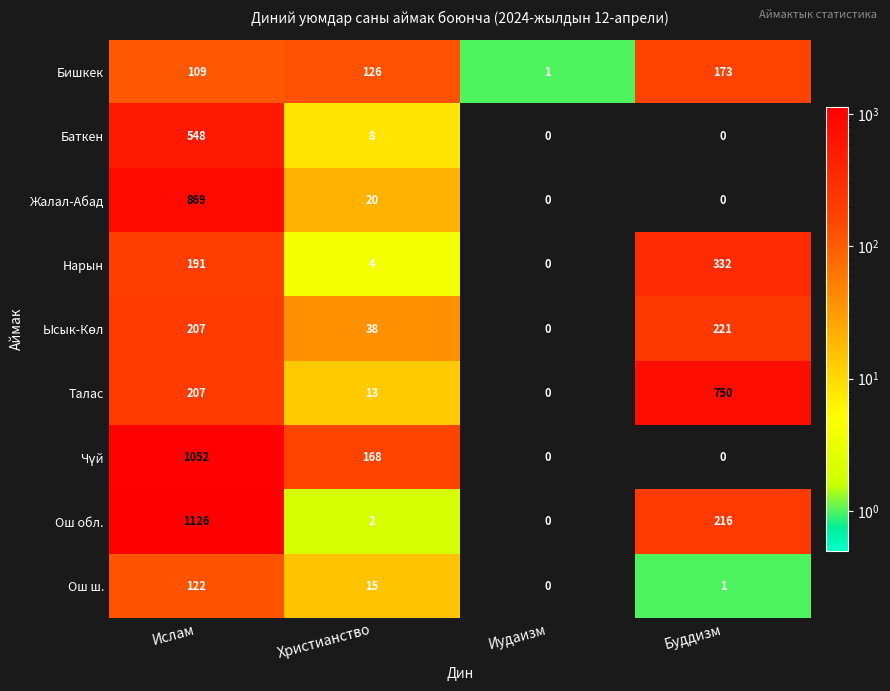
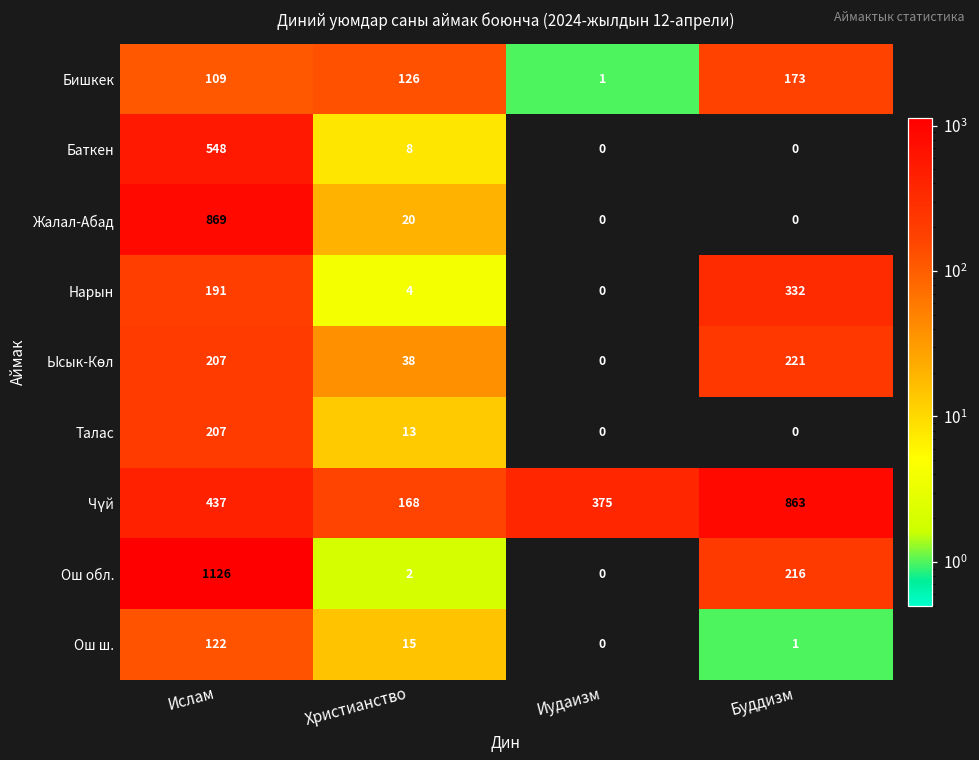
  {
    "Бишкек": {
      "Ислам": 109,
      "Христианство": 126,
      "Иудаизм": 1,
      "Буддизм": 173
    },
    "Баткен": {
      "Ислам": 548,
      "Христианство": 8,
      "Иудаизм": 0,
      "Буддизм": 0
    },
    "Жалал-Абад": {
      "Ислам": 869,
      "Христианство": 20,
      "Иудаизм": 0,
      "Буддизм": 0
    },
    "Нарын": {
      "Ислам": 191,
      "Христианство": 4,
      "Иудаизм": 0,
      "Буддизм": 332
    },
    "Ысык-Көл": {
      "Ислам": 207,
      "Христианство": 38,
      "Иудаизм": 0,
      "Буддизм": 221
    },
    "Талас": {
      "Ислам": 207,
      "Христианство": 13,
      "Иудаизм": 0,
-     "Буддизм": 750
+     "Буддизм": 0
    },
    "Чүй": {
-     "Ислам": 1052,
+     "Ислам": 437,
      "Христианство": 168,
-     "Иудаизм": 0,
-     "Буддизм": 0
+     "Иудаизм": 375,
+     "Буддизм": 863
    },
    "Ош обл.": {
      "Ислам": 1126,
      "Христианство": 2,
      "Иудаизм": 0,
      "Буддизм": 216
    },
    "Ош ш.": {
      "Ислам": 122,
      "Христианство": 15,
      "Иудаизм": 0,
      "Буддизм": 1
    }
  }
